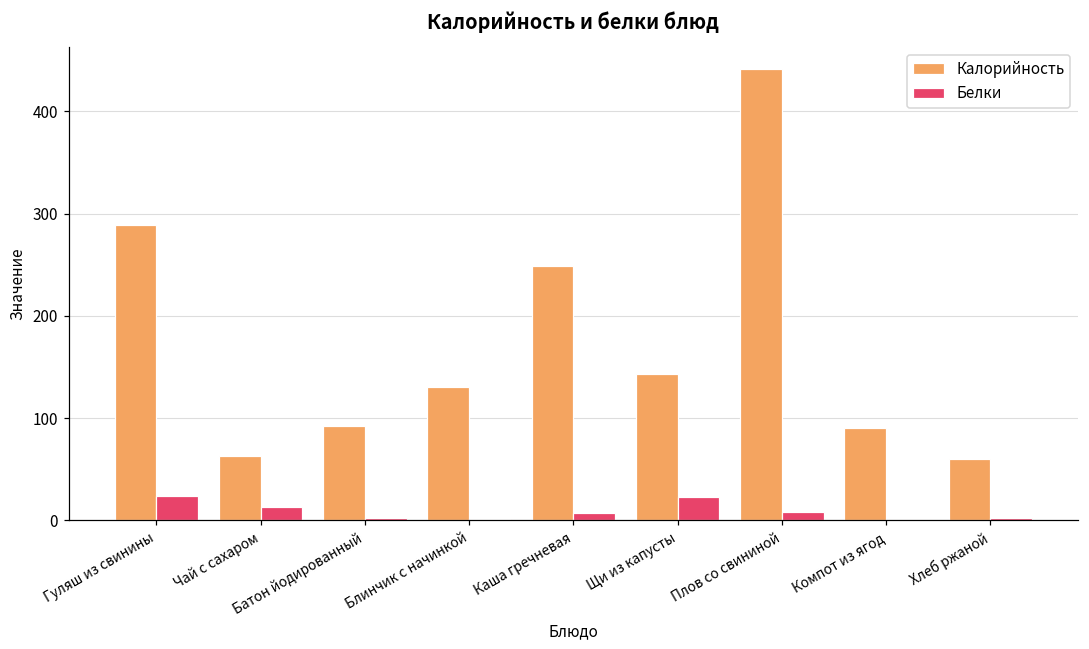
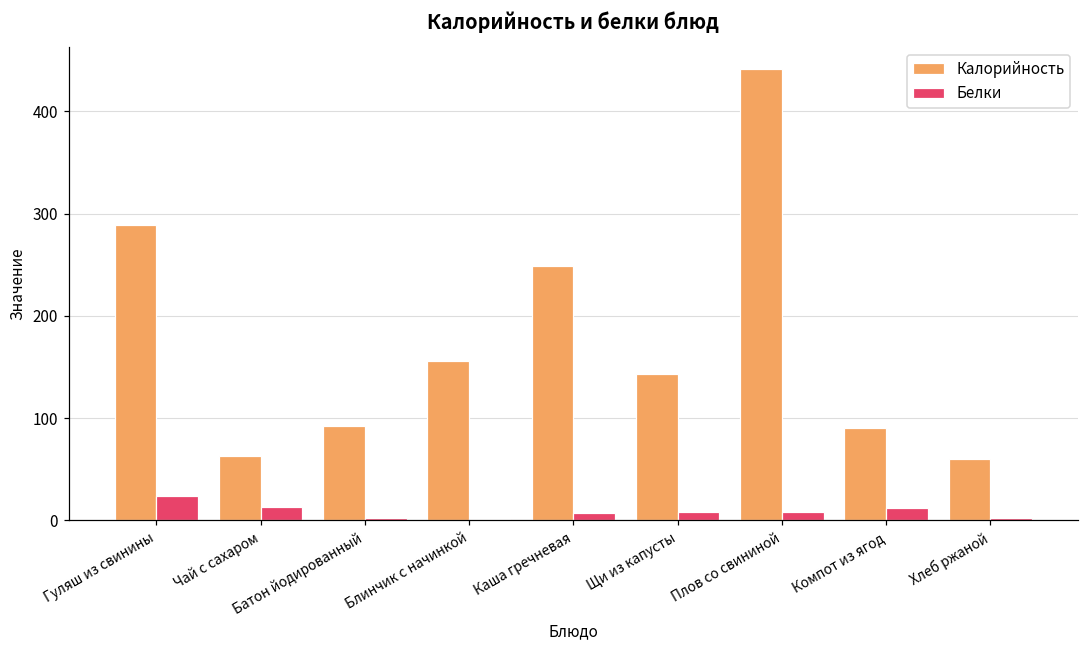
  {
    "Калорийность": {
      "Гуляш из свинины": 290,
      "Чай с сахаром": 60,
      "Батон йодированный": 90,
-     "Блинчик с начинкой": 130,
+     "Блинчик с начинкой": 160,
      "Каша гречневая": 250,
      "Щи из капусты": 140,
      "Плов со свининой": 440,
      "Компот из ягод": 90,
      "Хлеб ржаной": 60
    },
    "Белки": {
      "Гуляш из свинины": 20,
      "Чай с сахаром": 10,
      "Каша гречневая": 10,
-     "Щи из капусты": 20,
+     "Щи из капусты": 10,
      "Плов со свининой": 10,
-     "Компот из ягод": 0
+     "Компот из ягод": 10
    }
  }
